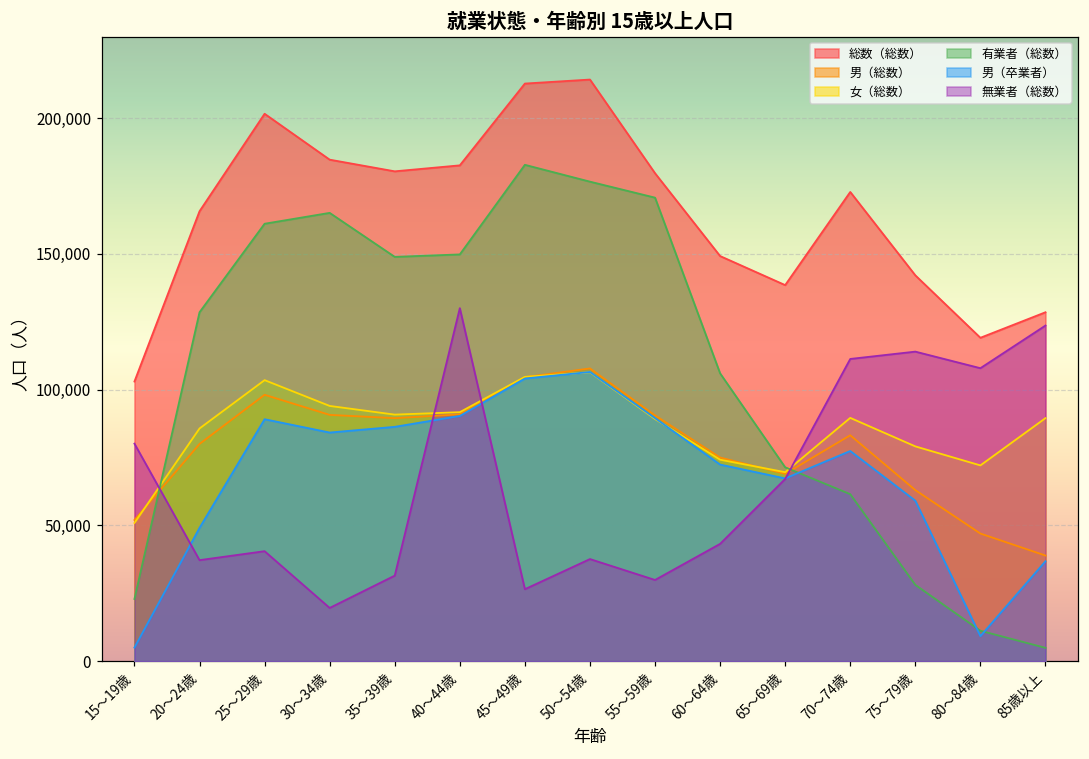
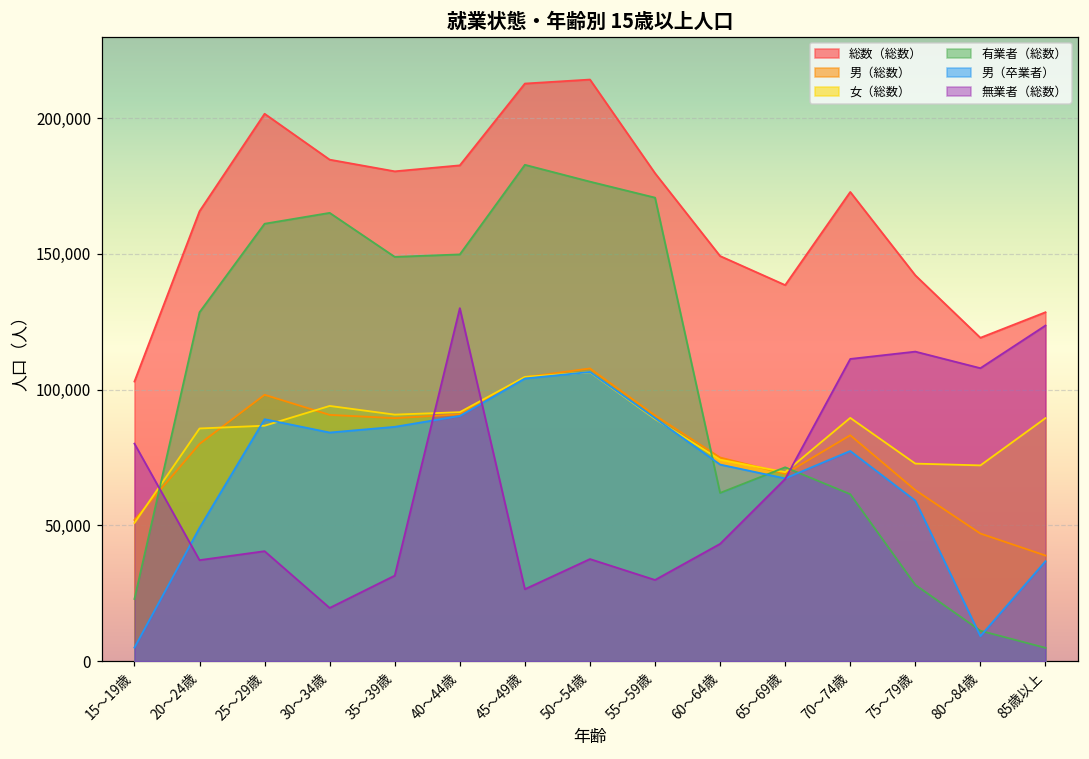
  {
    "総数（総数）": {
      "15～19歳": "103,000",
      "20～24歳": "166,000",
      "25～29歳": "202,000",
      "30～34歳": "185,000",
      "35～39歳": "180,000",
      "40～44歳": "183,000",
      "45～49歳": "213,000",
      "50～54歳": "214,000",
      "55～59歳": "180,000",
      "60～64歳": "149,000",
      "65～69歳": "139,000",
      "70～74歳": "173,000",
      "75～79歳": "142,000",
      "80～84歳": "119,000",
      "85歳以上": "129,000"
    },
    "男（総数）": {
      "15～19歳": "52,000",
      "20～24歳": "80,000",
      "25～29歳": "98,000",
      "30～34歳": "91,000",
      "35～39歳": "90,000",
      "50～54歳": "108,000",
      "70～74歳": "83,000",
      "75～79歳": "63,000",
      "80～84歳": "47,000",
      "85歳以上": "39,000"
    },
    "女（総数）": {
      "15～19歳": "51,000",
      "20～24歳": "86,000",
-     "25～29歳": "104,000",
+     "25～29歳": "87,000",
      "30～34歳": "94,000",
      "35～39歳": "91,000",
      "70～74歳": "90,000",
-     "75～79歳": "79,000",
+     "75～79歳": "73,000",
      "80～84歳": "72,000",
      "85歳以上": "90,000"
    },
    "有業者（総数）": {
      "15～19歳": "23,000",
      "20～24歳": "129,000",
      "25～29歳": "161,000",
      "30～34歳": "165,000",
      "35～39歳": "149,000",
      "40～44歳": "150,000",
      "45～49歳": "183,000",
      "50～54歳": "177,000",
      "55～59歳": "171,000",
-     "60～64歳": "106,000",
+     "60～64歳": "62,000",
      "65～69歳": "71,000",
      "70～74歳": "62,000",
      "75～79歳": "28,000",
      "80～84歳": "11,000",
      "85歳以上": "5,000"
    },
    "男（卒業者）": {
      "15～19歳": "5,000",
      "20～24歳": "49,000",
      "25～29歳": "89,000",
      "30～34歳": "84,000",
      "35～39歳": "86,000",
      "60～64歳": "72,000",
      "70～74歳": "77,000",
      "75～79歳": "59,000",
      "80～84歳": "9,000",
      "85歳以上": "37,000"
    },
    "無業者（総数）": {
      "15～19歳": "80,000",
      "20～24歳": "37,000",
      "25～29歳": "41,000",
      "30～34歳": "20,000",
      "35～39歳": "32,000",
      "40～44歳": "130,000",
      "45～49歳": "27,000",
      "50～54歳": "38,000",
      "55～59歳": "30,000",
      "60～64歳": "43,000",
      "70～74歳": "111,000",
      "75～79歳": "114,000",
      "80～84歳": "108,000",
      "85歳以上": "124,000"
    }
  }
